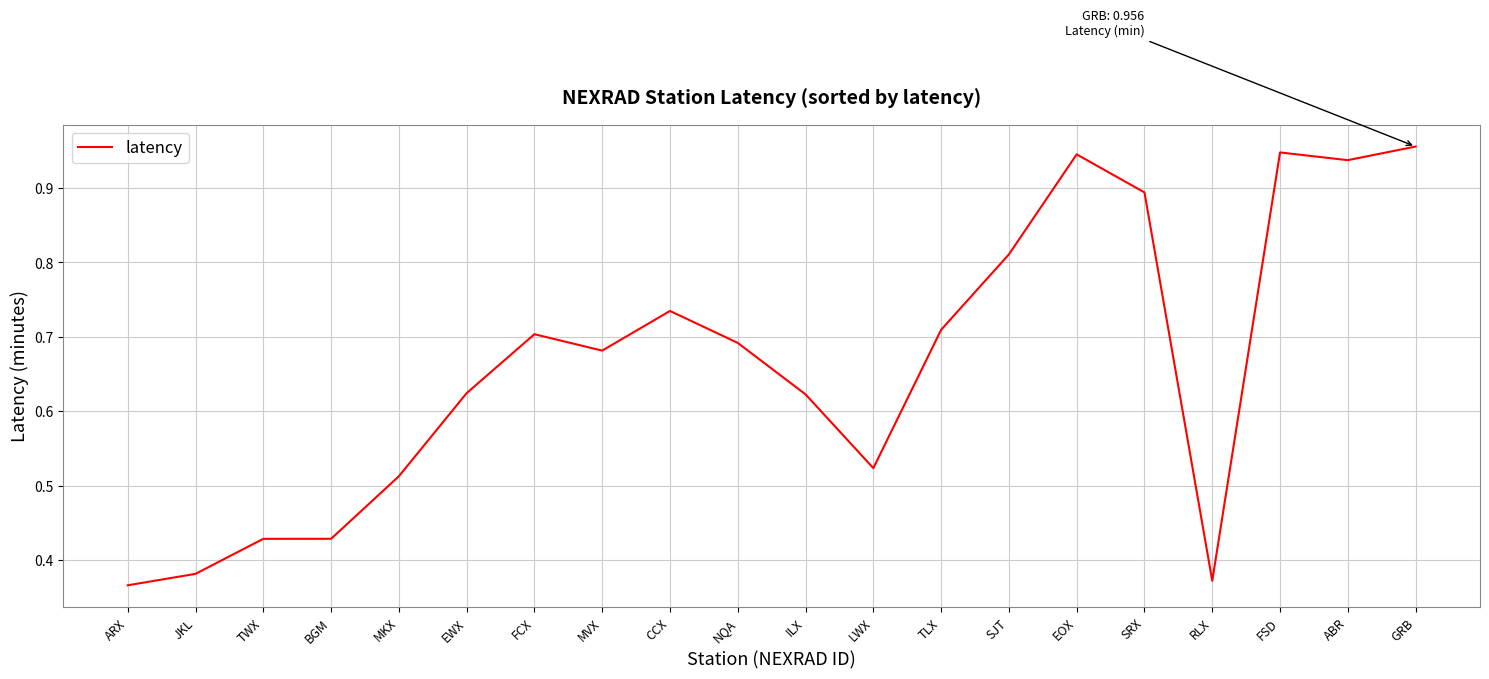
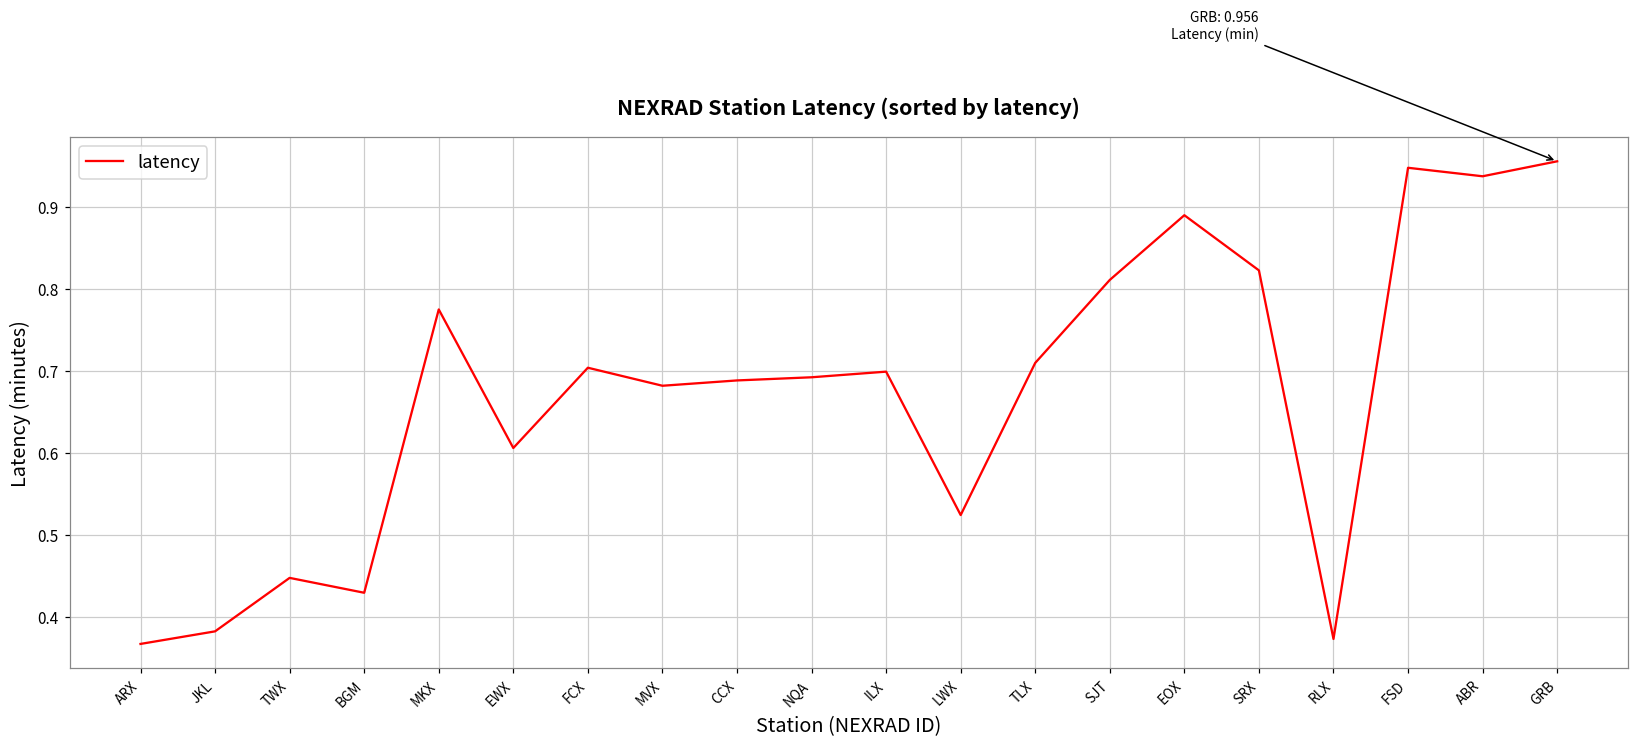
  {
    "ARX": 0.37,
    "JKL": 0.38,
-   "TWX": 0.43,
+   "TWX": 0.45,
    "BGM": 0.43,
-   "MKX": 0.51,
-   "EWX": 0.62,
+   "MKX": 0.77,
+   "EWX": 0.61,
    "FCX": 0.70,
    "MVX": 0.68,
-   "CCX": 0.73,
+   "CCX": 0.69,
    "NQA": 0.69,
-   "ILX": 0.62,
+   "ILX": 0.70,
    "LWX": 0.52,
    "TLX": 0.71,
    "SJT": 0.81,
-   "EOX": 0.95,
-   "SRX": 0.89,
+   "EOX": 0.89,
+   "SRX": 0.82,
    "RLX": 0.37,
    "FSD": 0.95,
    "ABR": 0.94
  }
